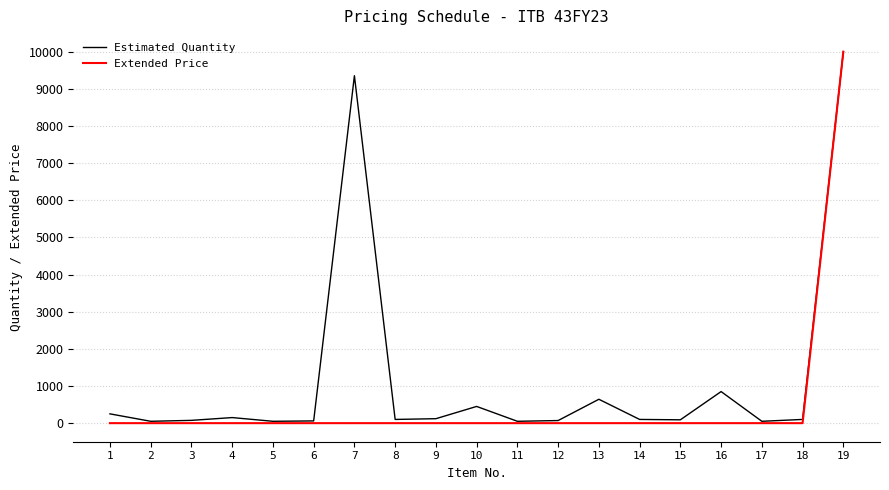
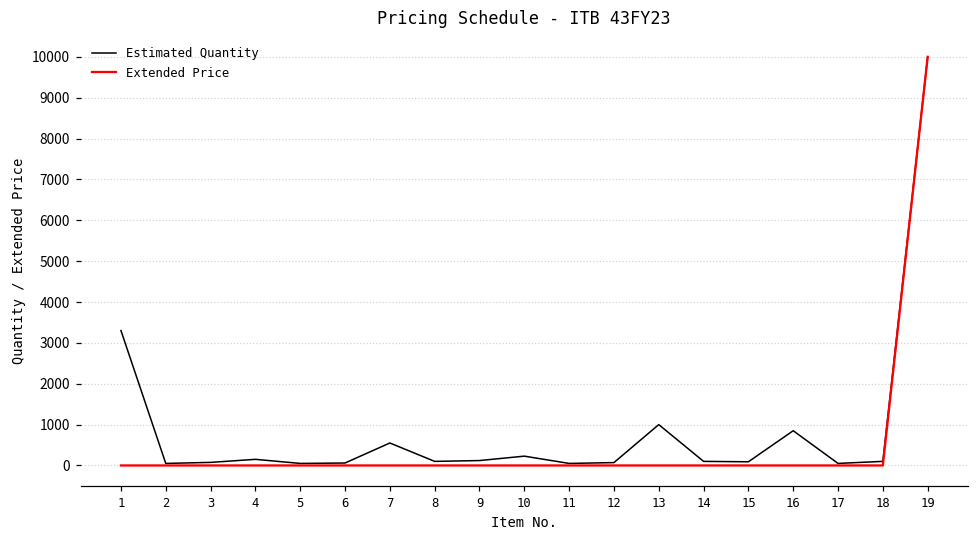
  {
    "Estimated Quantity": {
-     "1": 300,
+     "1": 3300,
      "3": 100,
      "4": 200,
-     "7": 9400,
+     "7": 600,
      "8": 100,
      "9": 100,
-     "10": 500,
+     "10": 200,
      "12": 100,
-     "13": 600,
+     "13": 1000,
      "14": 100,
      "15": 100,
      "16": 900,
      "18": 100
    },
    "Extended Price": {
      "1": 0,
      "3": 0,
      "4": 0,
      "7": 0,
      "8": 0,
      "9": 0,
      "10": 0,
      "12": 0,
      "13": 0,
      "14": 0,
      "15": 0,
      "16": 0,
      "18": 0
    }
  }
